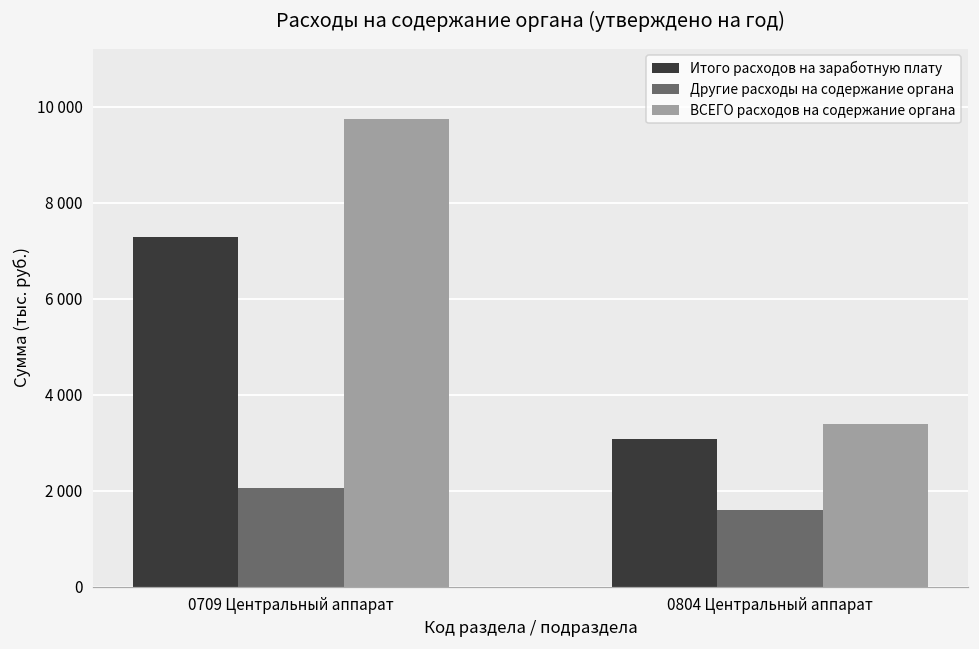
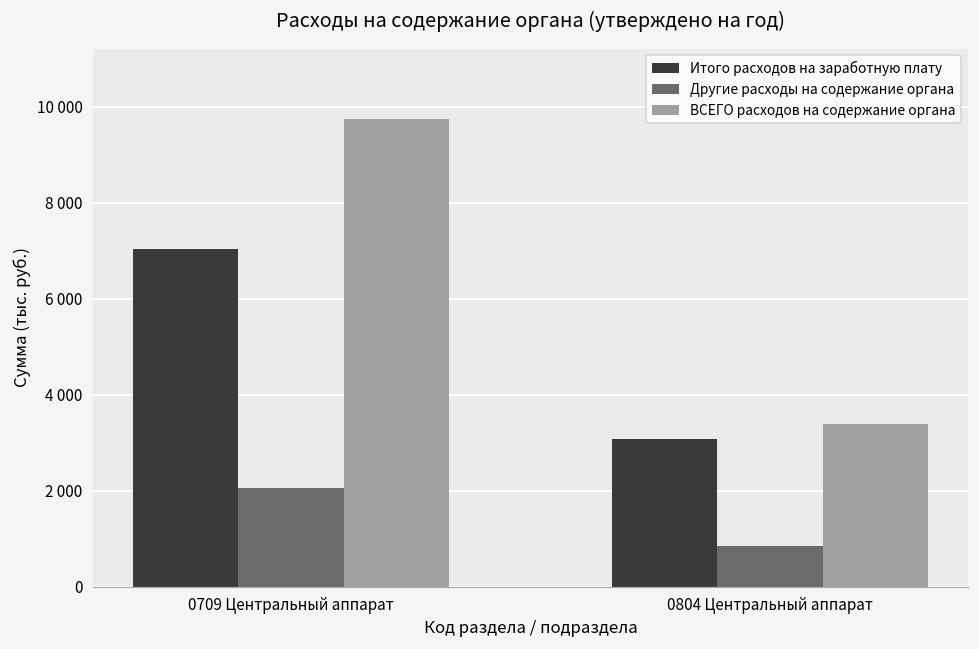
  {
    "Итого расходов на заработную плату": {
-     "0709 Центральный аппарат": 7300,
+     "0709 Центральный аппарат": 7000,
      "0804 Центральный аппарат": 3100
    },
    "Другие расходы на содержание органа": {
      "0709 Центральный аппарат": 2100,
-     "0804 Центральный аппарат": 1600
+     "0804 Центральный аппарат": 800
    },
    "ВСЕГО расходов на содержание органа": {
      "0709 Центральный аппарат": 9800,
      "0804 Центральный аппарат": 3400
    }
  }
